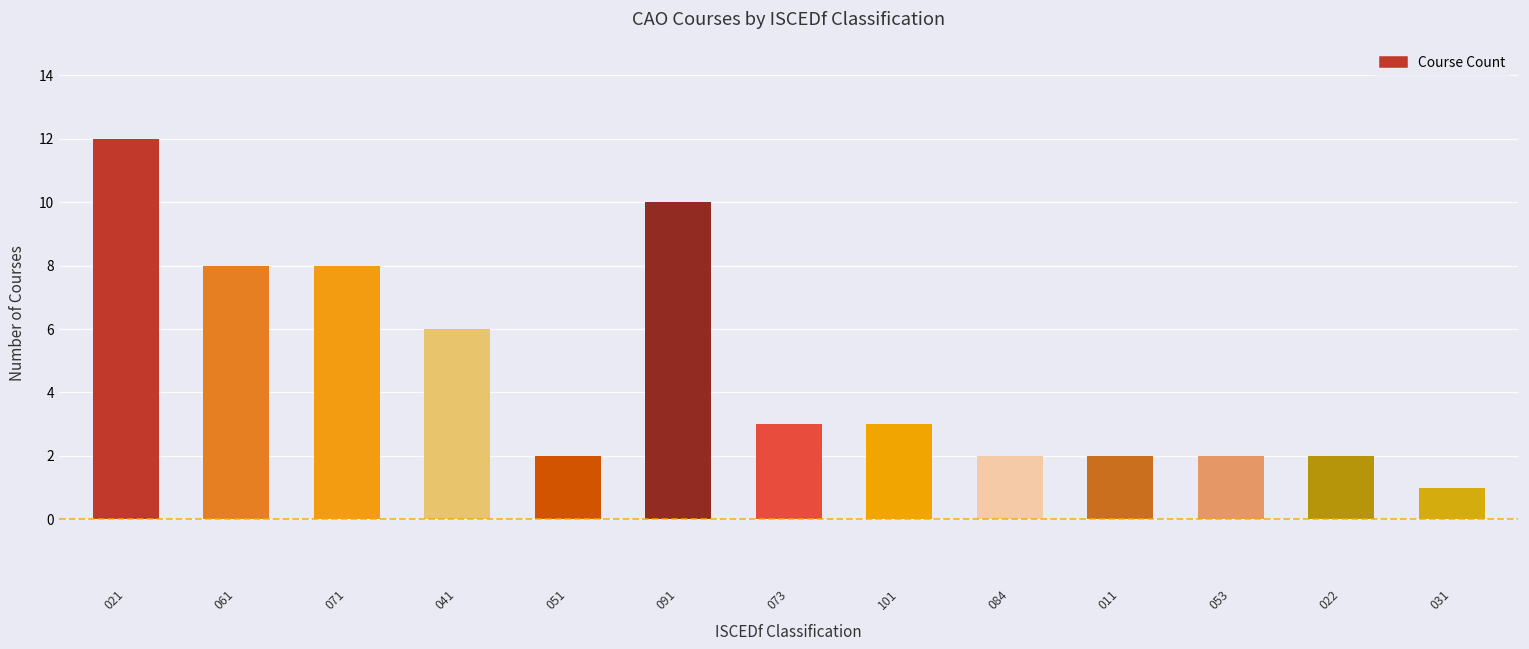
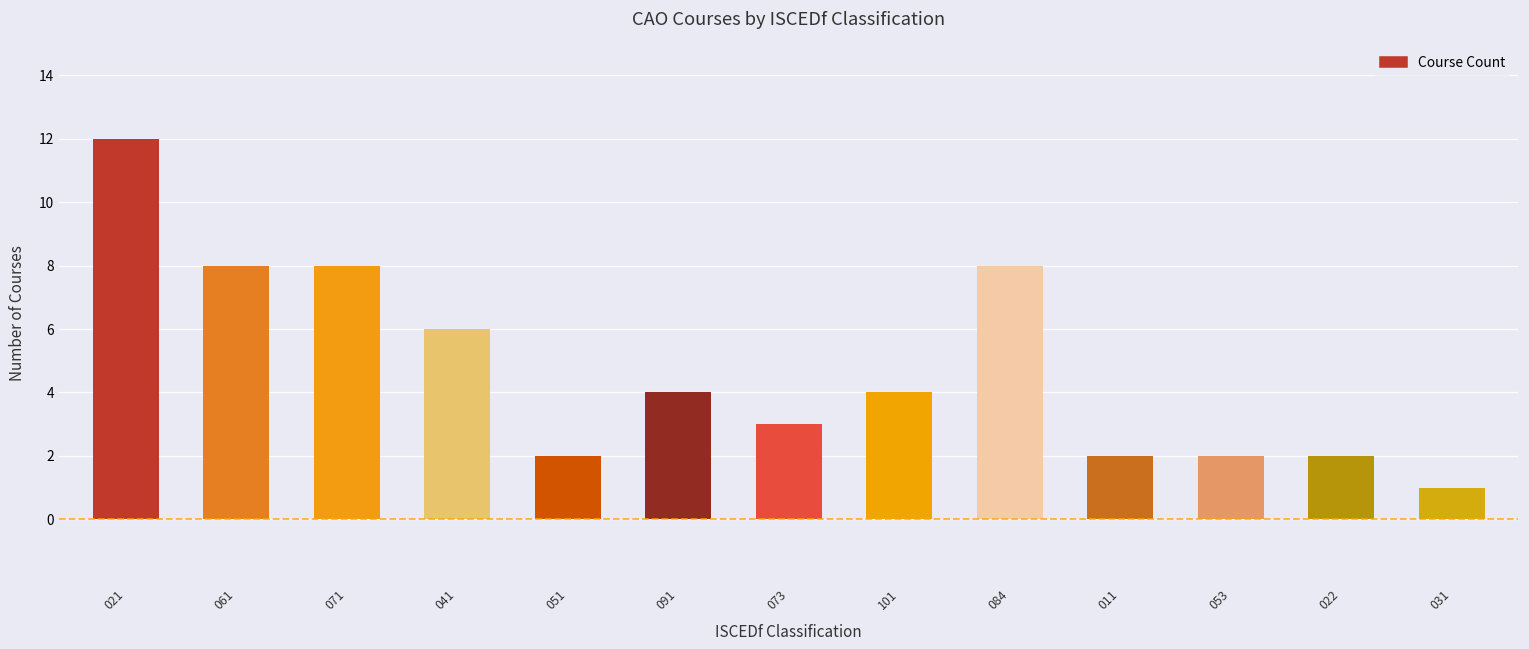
  {
    "021": 12,
    "061": 8,
    "071": 8,
    "041": 6,
    "051": 2,
-   "091": 10,
+   "091": 4,
    "073": 3,
-   "101": 3,
-   "084": 2,
+   "101": 4,
+   "084": 8,
    "011": 2,
    "053": 2,
    "022": 2,
    "031": 1
  }
